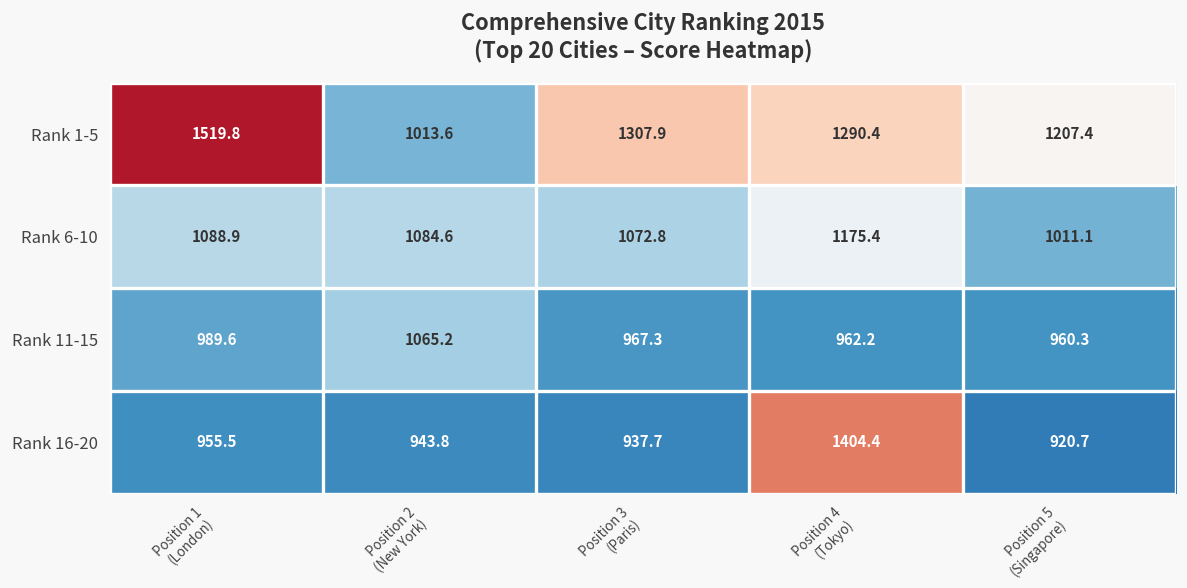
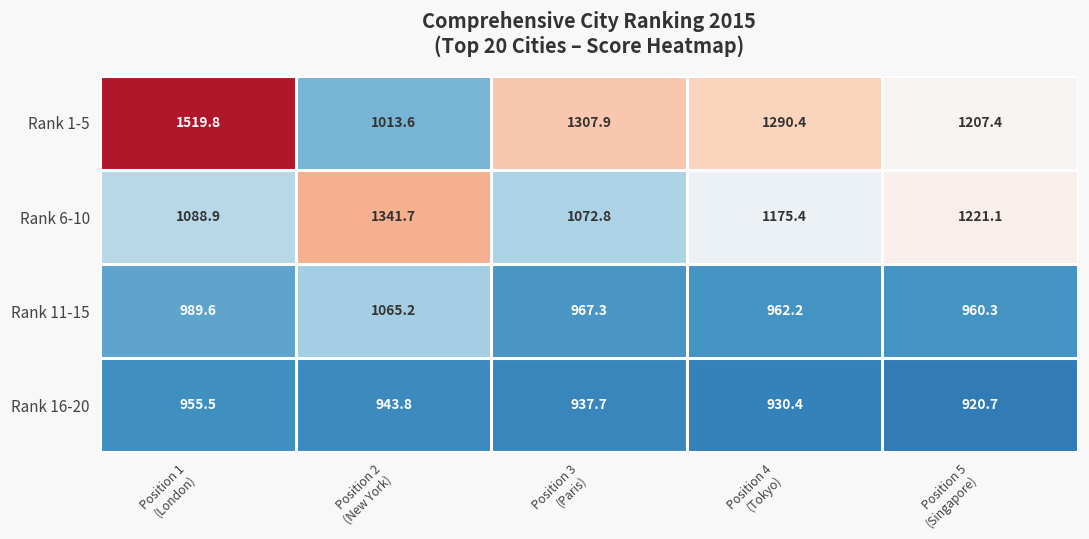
  {
    "Rank 1-5": {
      "Position 1 (London)": 1519.8,
      "Position 2 (New York)": 1013.6,
      "Position 3 (Paris)": 1307.9,
      "Position 4 (Tokyo)": 1290.4,
      "Position 5 (Singapore)": 1207.4
    },
    "Rank 6-10": {
      "Position 1 (London)": 1088.9,
-     "Position 2 (New York)": 1084.6,
+     "Position 2 (New York)": 1341.7,
      "Position 3 (Paris)": 1072.8,
      "Position 4 (Tokyo)": 1175.4,
-     "Position 5 (Singapore)": 1011.1
+     "Position 5 (Singapore)": 1221.1
    },
    "Rank 11-15": {
      "Position 1 (London)": 989.6,
      "Position 2 (New York)": 1065.2,
      "Position 3 (Paris)": 967.3,
      "Position 4 (Tokyo)": 962.2,
      "Position 5 (Singapore)": 960.3
    },
    "Rank 16-20": {
      "Position 1 (London)": 955.5,
      "Position 2 (New York)": 943.8,
      "Position 3 (Paris)": 937.7,
-     "Position 4 (Tokyo)": 1404.4,
+     "Position 4 (Tokyo)": 930.4,
      "Position 5 (Singapore)": 920.7
    }
  }
